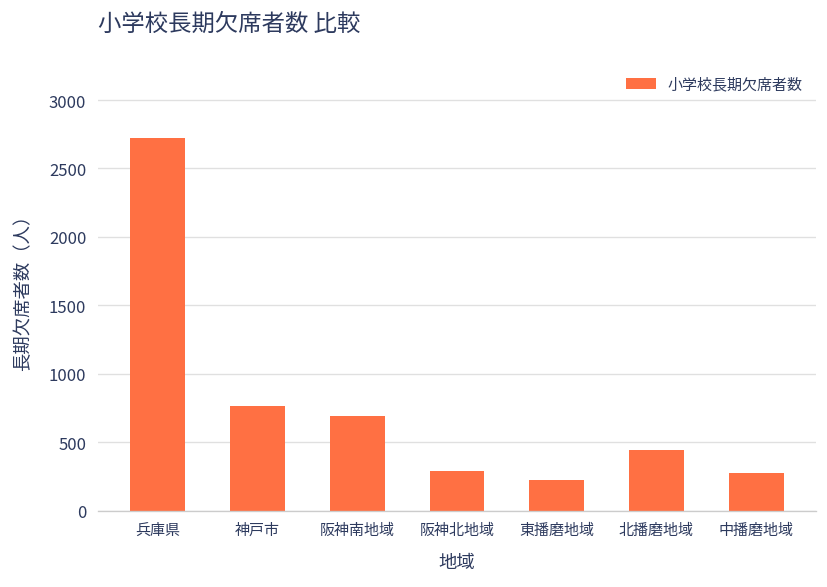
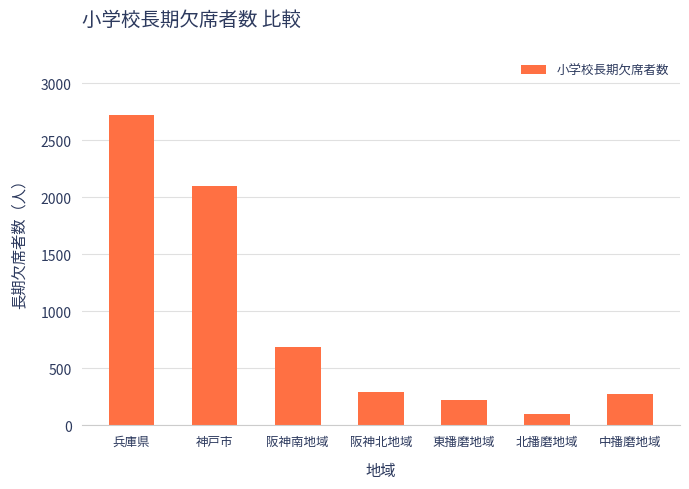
  {
    "兵庫県": 2720,
-   "神戸市": 760,
+   "神戸市": 2100,
    "阪神南地域": 690,
    "阪神北地域": 290,
    "東播磨地域": 230,
-   "北播磨地域": 440,
+   "北播磨地域": 100,
    "中播磨地域": 270
  }
